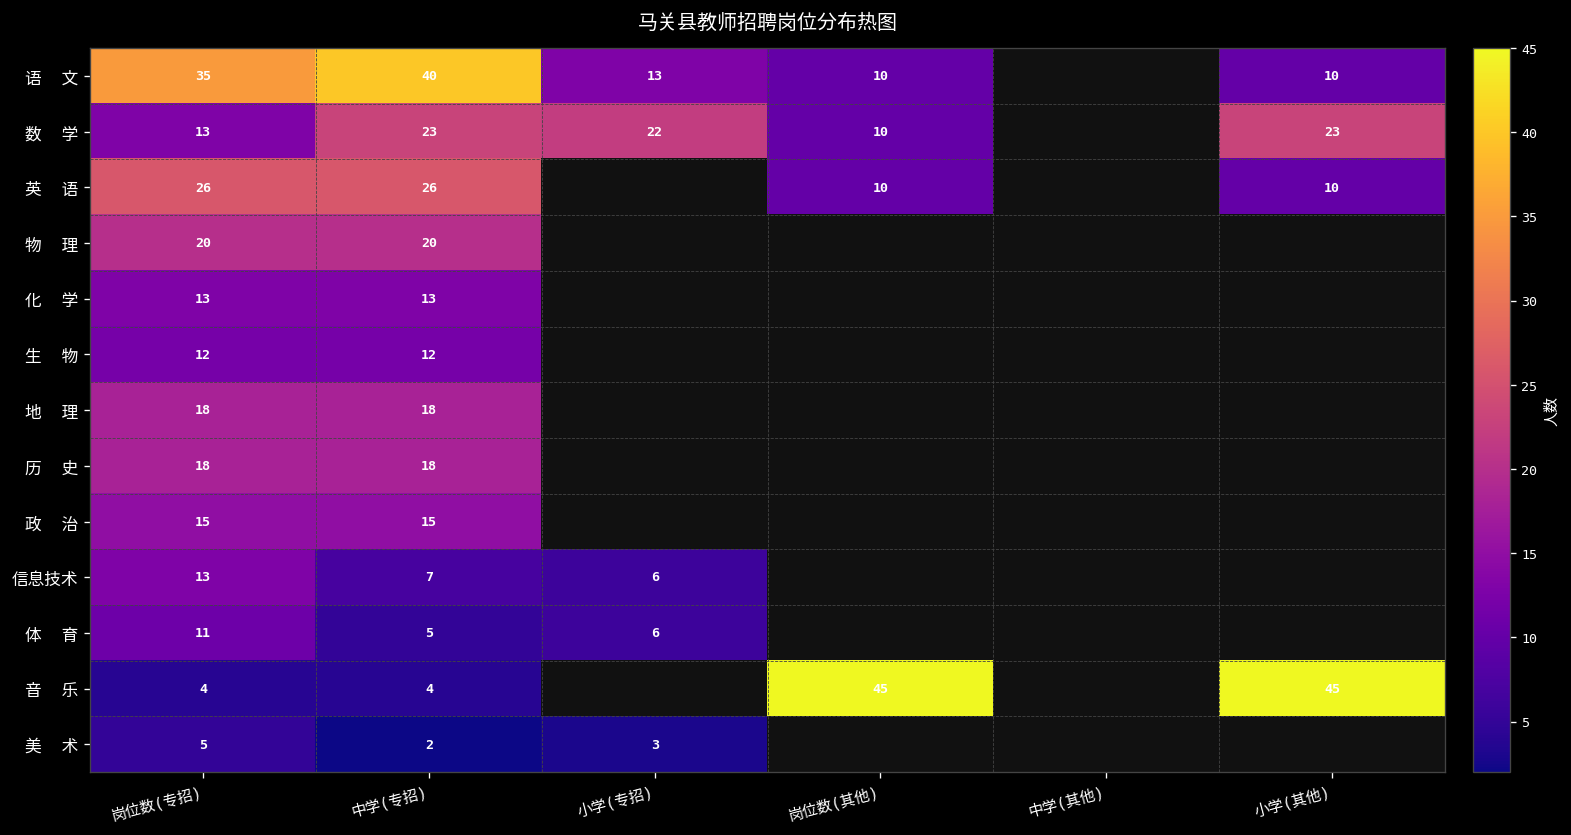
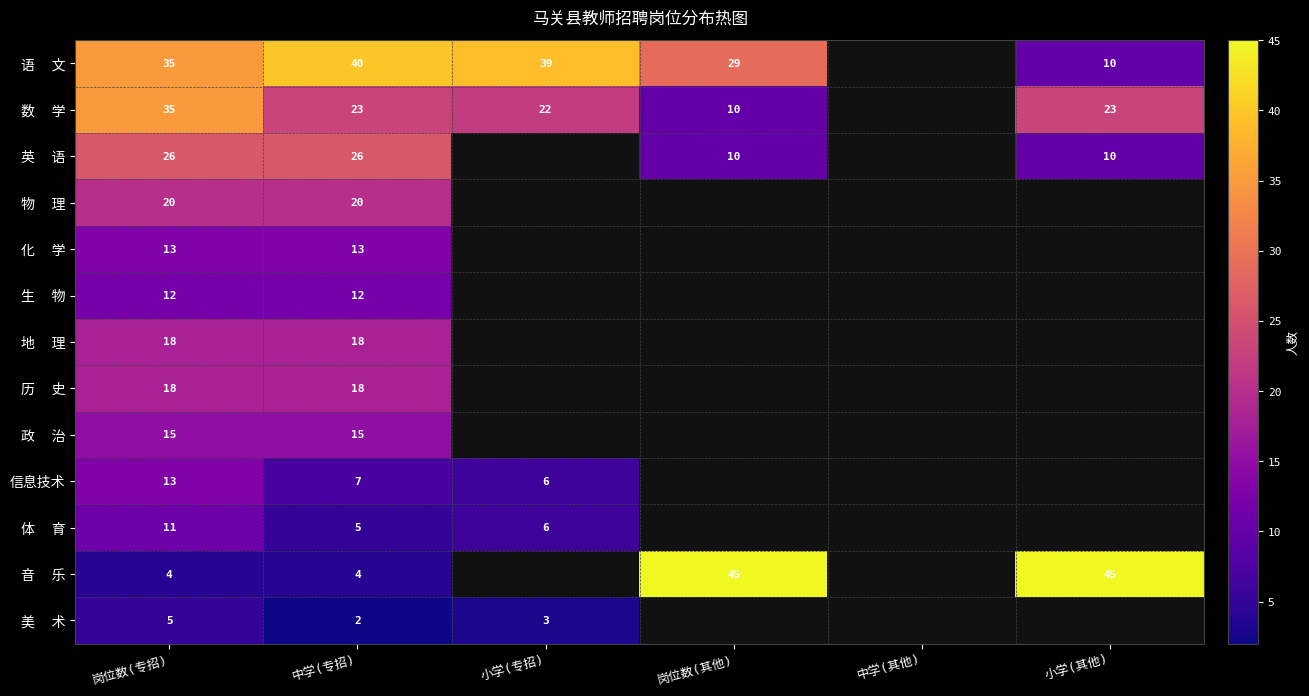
  {
    "语 文": {
      "岗位数(专招)": 35,
      "中学(专招)": 40,
-     "小学(专招)": 13,
-     "岗位数(其他)": 10,
+     "小学(专招)": 39,
+     "岗位数(其他)": 29,
      "小学(其他)": 10
    },
    "数 学": {
-     "岗位数(专招)": 13,
+     "岗位数(专招)": 35,
      "中学(专招)": 23,
      "小学(专招)": 22,
      "岗位数(其他)": 10,
      "小学(其他)": 23
    },
    "英 语": {
      "岗位数(专招)": 26,
      "中学(专招)": 26,
      "岗位数(其他)": 10,
      "小学(其他)": 10
    },
    "物 理": {
      "岗位数(专招)": 20,
      "中学(专招)": 20
    },
    "化 学": {
      "岗位数(专招)": 13,
      "中学(专招)": 13
    },
    "生 物": {
      "岗位数(专招)": 12,
      "中学(专招)": 12
    },
    "地 理": {
      "岗位数(专招)": 18,
      "中学(专招)": 18
    },
    "历 史": {
      "岗位数(专招)": 18,
      "中学(专招)": 18
    },
    "政 治": {
      "岗位数(专招)": 15,
      "中学(专招)": 15
    },
    "信息技术": {
      "岗位数(专招)": 13,
      "中学(专招)": 7,
      "小学(专招)": 6
    },
    "体 育": {
      "岗位数(专招)": 11,
      "中学(专招)": 5,
      "小学(专招)": 6
    },
    "音 乐": {
      "岗位数(专招)": 4,
      "中学(专招)": 4,
      "岗位数(其他)": 45,
      "小学(其他)": 45
    },
    "美 术": {
      "岗位数(专招)": 5,
      "中学(专招)": 2,
      "小学(专招)": 3
    }
  }
